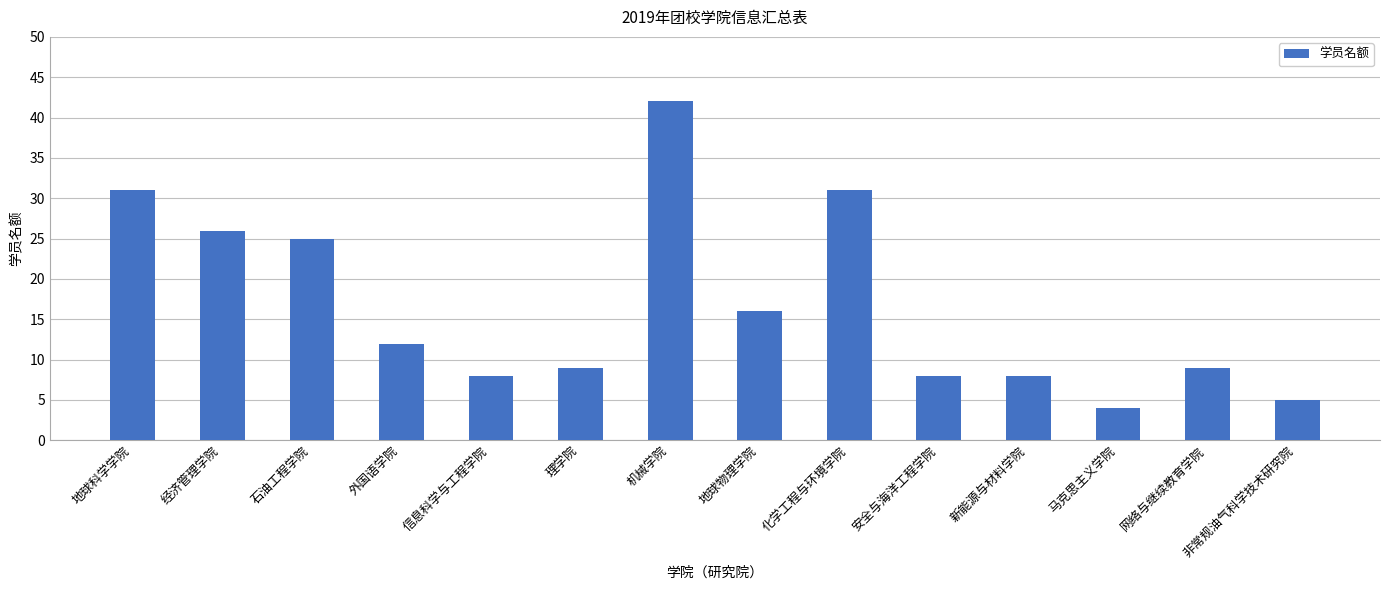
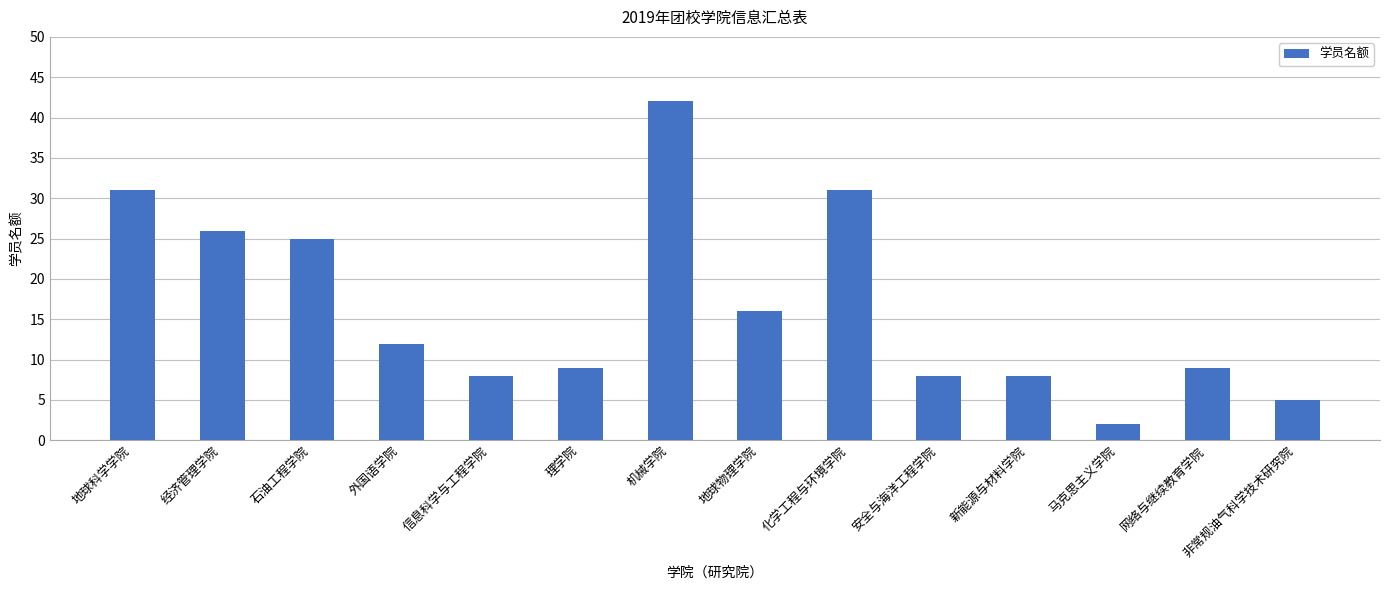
  {
    "地球科学学院": 31,
    "经济管理学院": 26,
    "石油工程学院": 25,
    "外国语学院": 12,
    "信息科学与工程学院": 8,
    "理学院": 9,
    "机械学院": 42,
    "地球物理学院": 16,
    "化学工程与环境学院": 31,
    "安全与海洋工程学院": 8,
    "新能源与材料学院": 8,
-   "马克思主义学院": 4,
+   "马克思主义学院": 2,
    "网络与继续教育学院": 9,
    "非常规油气科学技术研究院": 5
  }
